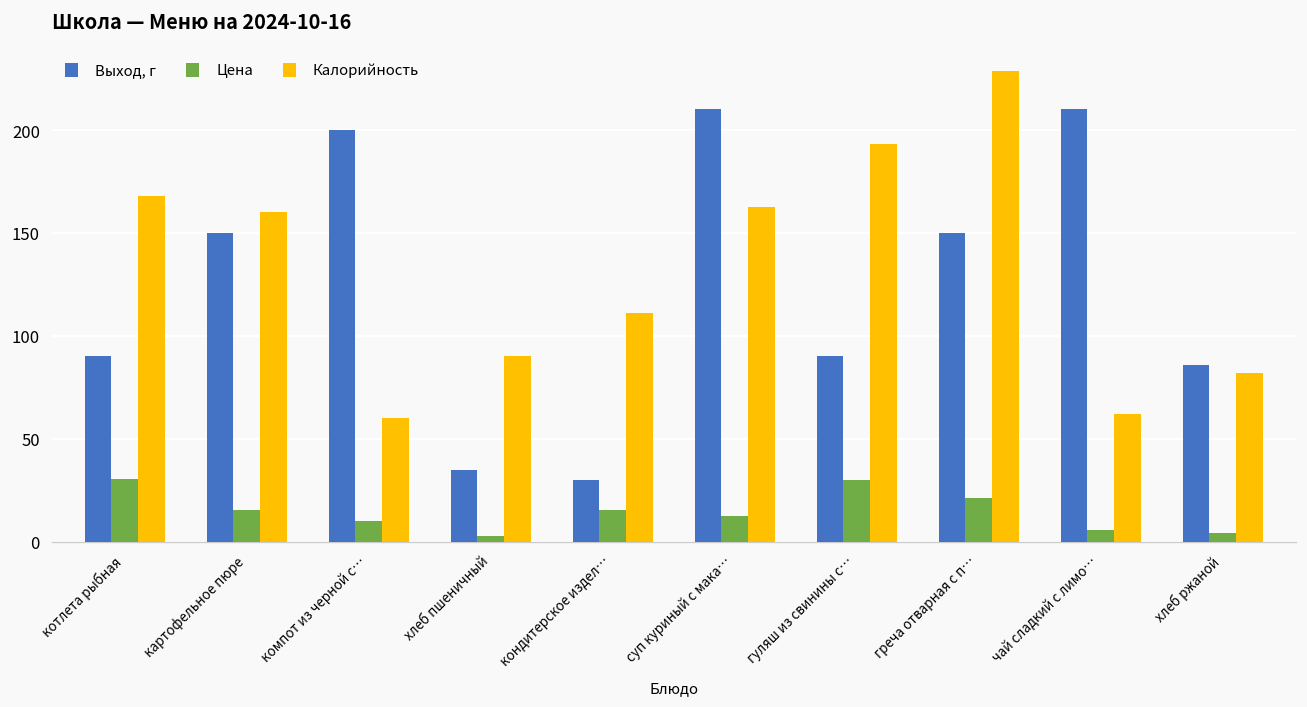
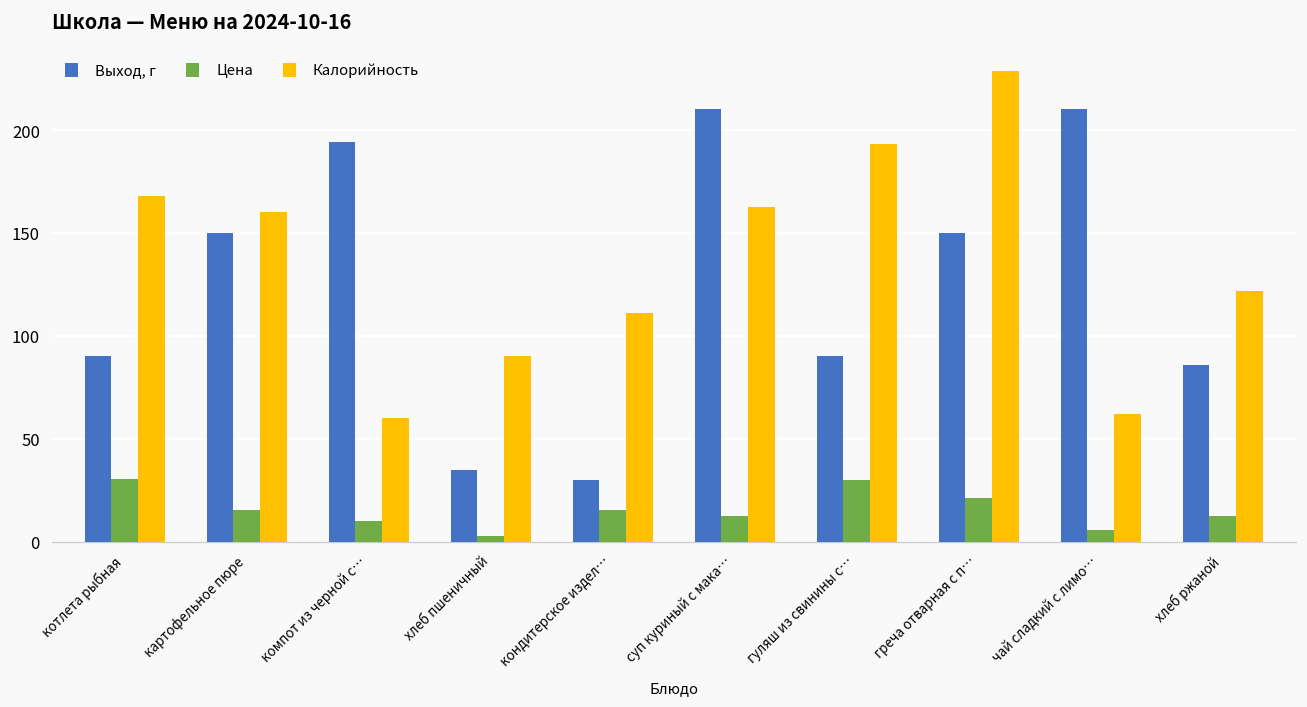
  {
    "Выход, г": {
      "котлета рыбная": 90,
      "картофельное пюре": 150,
-     "компот из черной с…": 200,
+     "компот из черной с…": 194,
      "хлеб пшеничный": 35,
      "кондитерское издел…": 30,
      "суп куриный с мака…": 210,
      "гуляш из свинины с…": 90,
      "греча отварная с п…": 150,
      "чай сладкий с лимо…": 210,
      "хлеб ржаной": 86
    },
    "Цена": {
      "котлета рыбная": 30,
      "картофельное пюре": 16,
      "компот из черной с…": 10,
      "хлеб пшеничный": 3,
      "кондитерское издел…": 16,
      "суп куриный с мака…": 13,
      "гуляш из свинины с…": 30,
      "греча отварная с п…": 21,
      "чай сладкий с лимо…": 6,
-     "хлеб ржаной": 4
+     "хлеб ржаной": 13
    },
    "Калорийность": {
      "котлета рыбная": 168,
      "картофельное пюре": 160,
      "компот из черной с…": 60,
      "хлеб пшеничный": 90,
      "кондитерское издел…": 111,
      "суп куриный с мака…": 163,
      "гуляш из свинины с…": 193,
      "греча отварная с п…": 229,
      "чай сладкий с лимо…": 62,
-     "хлеб ржаной": 82
+     "хлеб ржаной": 122
    }
  }
